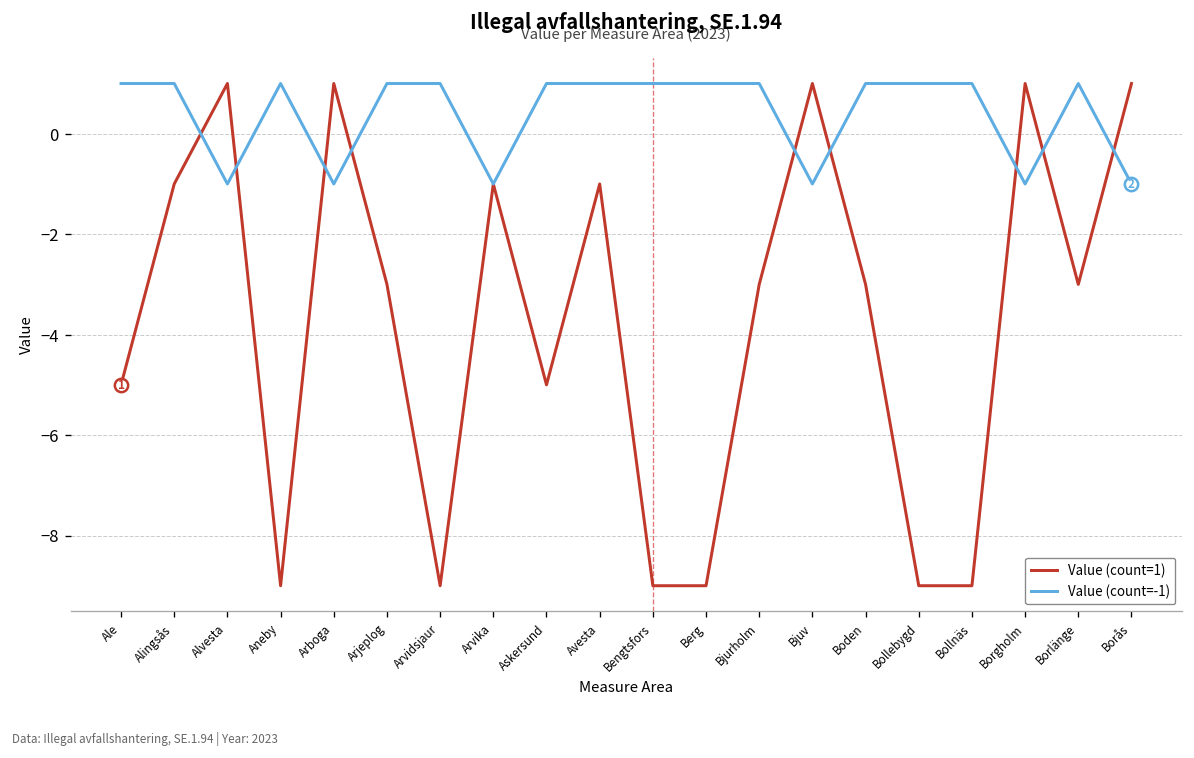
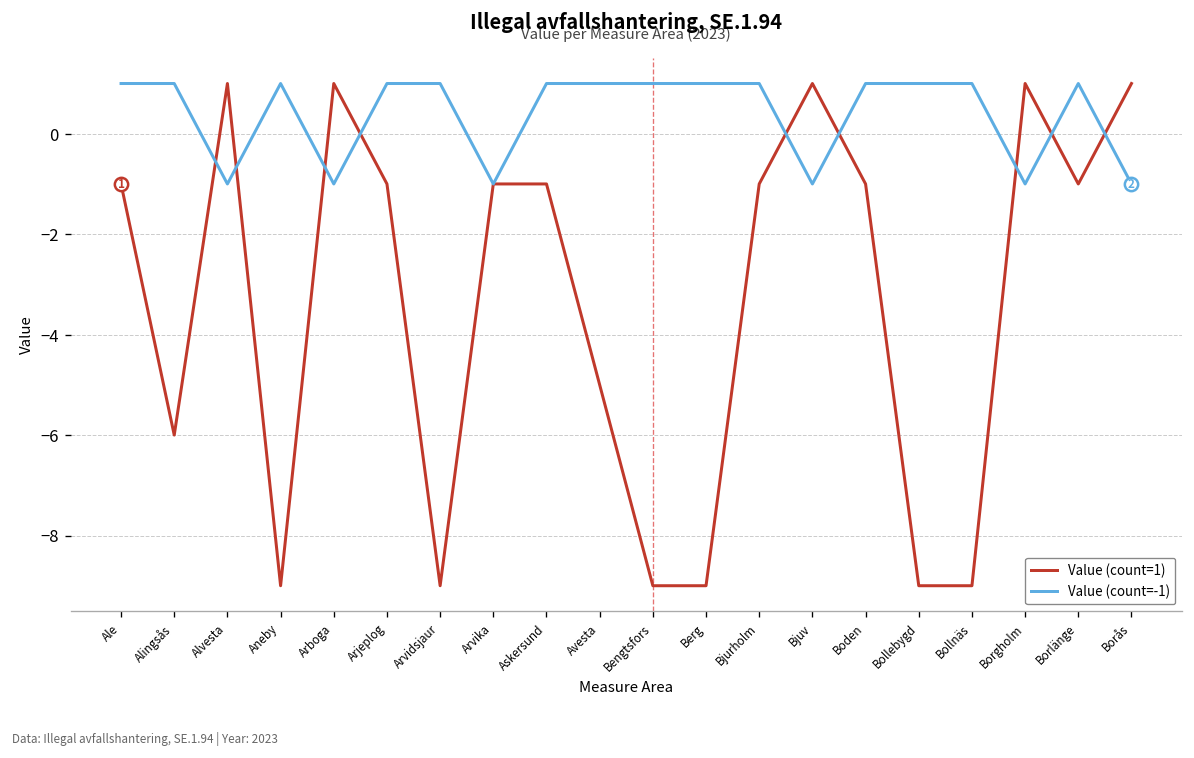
  {
    "Value (count=1)": {
-     "Ale": -5,
-     "Alingsås": -1,
+     "Ale": -1,
+     "Alingsås": -6,
      "Alvesta": 1,
      "Aneby": -9,
      "Arboga": 1,
-     "Arjeplog": -3,
+     "Arjeplog": -1,
      "Arvidsjaur": -9,
-     "Askersund": -5,
-     "Avesta": -1,
+     "Askersund": -1,
+     "Avesta": -5,
      "Bengtsfors": -9,
      "Berg": -9,
-     "Bjurholm": -3,
+     "Bjurholm": -1,
      "Bjuv": 1,
-     "Boden": -3,
+     "Boden": -1,
      "Bollebygd": -9,
      "Bollnäs": -9,
      "Borgholm": 1,
-     "Borlänge": -3,
+     "Borlänge": -1,
      "Borås": 1
    },
    "Value (count=-1)": {
      "Ale": 1,
      "Alingsås": 1,
      "Alvesta": -1,
      "Aneby": 1,
      "Arboga": -1,
      "Arjeplog": 1,
      "Arvidsjaur": 1,
      "Askersund": 1,
      "Avesta": 1,
      "Bengtsfors": 1,
      "Berg": 1,
      "Bjurholm": 1,
      "Bjuv": -1,
      "Boden": 1,
      "Bollebygd": 1,
      "Bollnäs": 1,
      "Borgholm": -1,
      "Borlänge": 1
    }
  }
